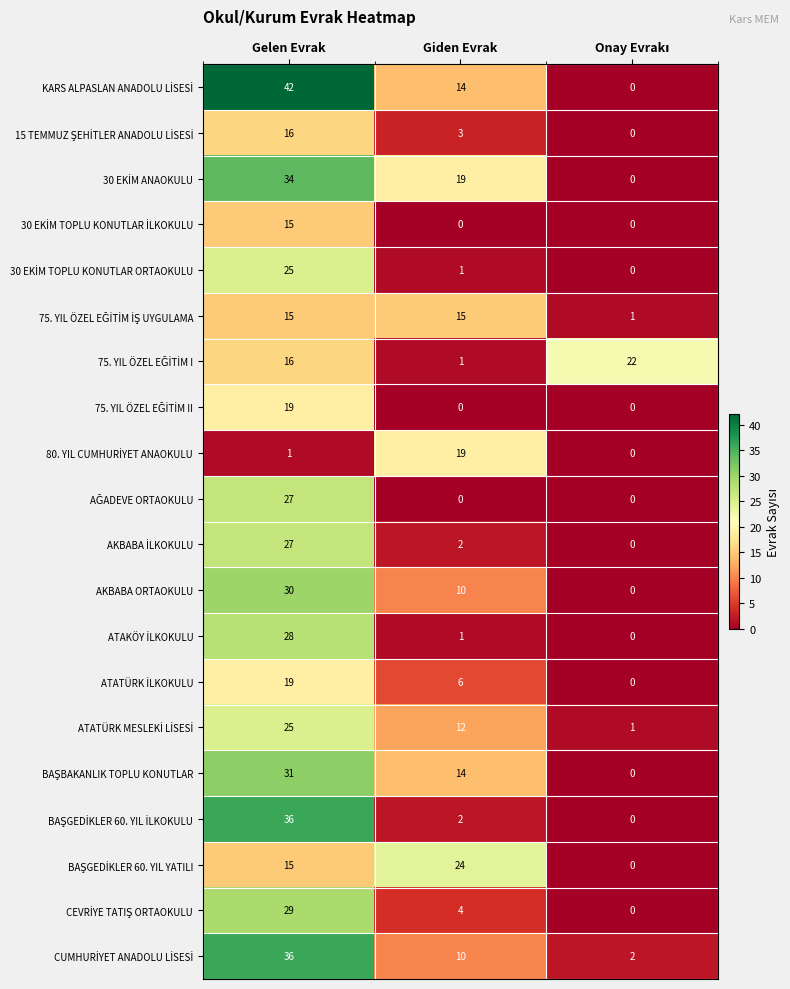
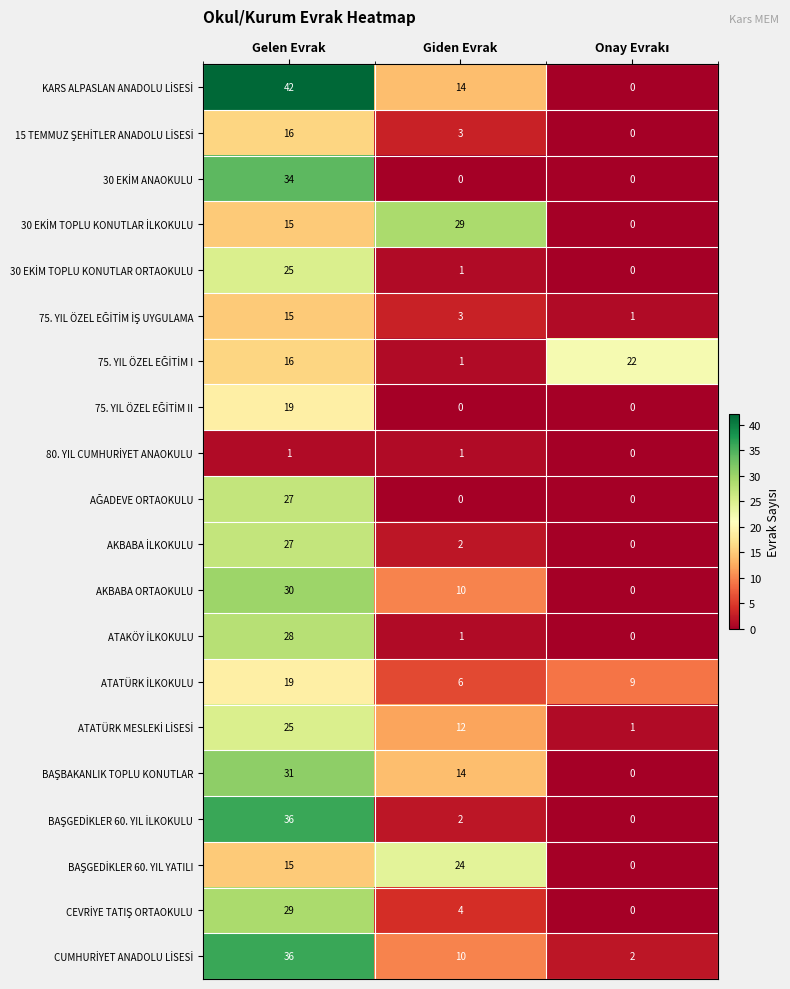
  {
    "KARS ALPASLAN ANADOLU LİSESİ": {
      "Gelen Evrak": 42,
      "Giden Evrak": 14,
      "Onay Evrakı": 0
    },
    "15 TEMMUZ ŞEHİTLER ANADOLU LİSESİ": {
      "Gelen Evrak": 16,
      "Giden Evrak": 3,
      "Onay Evrakı": 0
    },
    "30 EKİM ANAOKULU": {
      "Gelen Evrak": 34,
-     "Giden Evrak": 19,
+     "Giden Evrak": 0,
      "Onay Evrakı": 0
    },
    "30 EKİM TOPLU KONUTLAR İLKOKULU": {
      "Gelen Evrak": 15,
-     "Giden Evrak": 0,
+     "Giden Evrak": 29,
      "Onay Evrakı": 0
    },
    "30 EKİM TOPLU KONUTLAR ORTAOKULU": {
      "Gelen Evrak": 25,
      "Giden Evrak": 1,
      "Onay Evrakı": 0
    },
    "75. YIL ÖZEL EĞİTİM İŞ UYGULAMA": {
      "Gelen Evrak": 15,
-     "Giden Evrak": 15,
+     "Giden Evrak": 3,
      "Onay Evrakı": 1
    },
    "75. YIL ÖZEL EĞİTİM I": {
      "Gelen Evrak": 16,
      "Giden Evrak": 1,
      "Onay Evrakı": 22
    },
    "75. YIL ÖZEL EĞİTİM II": {
      "Gelen Evrak": 19,
      "Giden Evrak": 0,
      "Onay Evrakı": 0
    },
    "80. YIL CUMHURİYET ANAOKULU": {
      "Gelen Evrak": 1,
-     "Giden Evrak": 19,
+     "Giden Evrak": 1,
      "Onay Evrakı": 0
    },
    "AĞADEVE ORTAOKULU": {
      "Gelen Evrak": 27,
      "Giden Evrak": 0,
      "Onay Evrakı": 0
    },
    "AKBABA İLKOKULU": {
      "Gelen Evrak": 27,
      "Giden Evrak": 2,
      "Onay Evrakı": 0
    },
    "AKBABA ORTAOKULU": {
      "Gelen Evrak": 30,
      "Giden Evrak": 10,
      "Onay Evrakı": 0
    },
    "ATAKÖY İLKOKULU": {
      "Gelen Evrak": 28,
      "Giden Evrak": 1,
      "Onay Evrakı": 0
    },
    "ATATÜRK İLKOKULU": {
      "Gelen Evrak": 19,
      "Giden Evrak": 6,
-     "Onay Evrakı": 0
+     "Onay Evrakı": 9
    },
    "ATATÜRK MESLEKİ LİSESİ": {
      "Gelen Evrak": 25,
      "Giden Evrak": 12,
      "Onay Evrakı": 1
    },
    "BAŞBAKANLIK TOPLU KONUTLAR": {
      "Gelen Evrak": 31,
      "Giden Evrak": 14,
      "Onay Evrakı": 0
    },
    "BAŞGEDİKLER 60. YIL İLKOKULU": {
      "Gelen Evrak": 36,
      "Giden Evrak": 2,
      "Onay Evrakı": 0
    },
    "BAŞGEDİKLER 60. YIL YATILI": {
      "Gelen Evrak": 15,
      "Giden Evrak": 24,
      "Onay Evrakı": 0
    },
    "CEVRİYE TATIŞ ORTAOKULU": {
      "Gelen Evrak": 29,
      "Giden Evrak": 4,
      "Onay Evrakı": 0
    },
    "CUMHURİYET ANADOLU LİSESİ": {
      "Gelen Evrak": 36,
      "Giden Evrak": 10,
      "Onay Evrakı": 2
    }
  }
